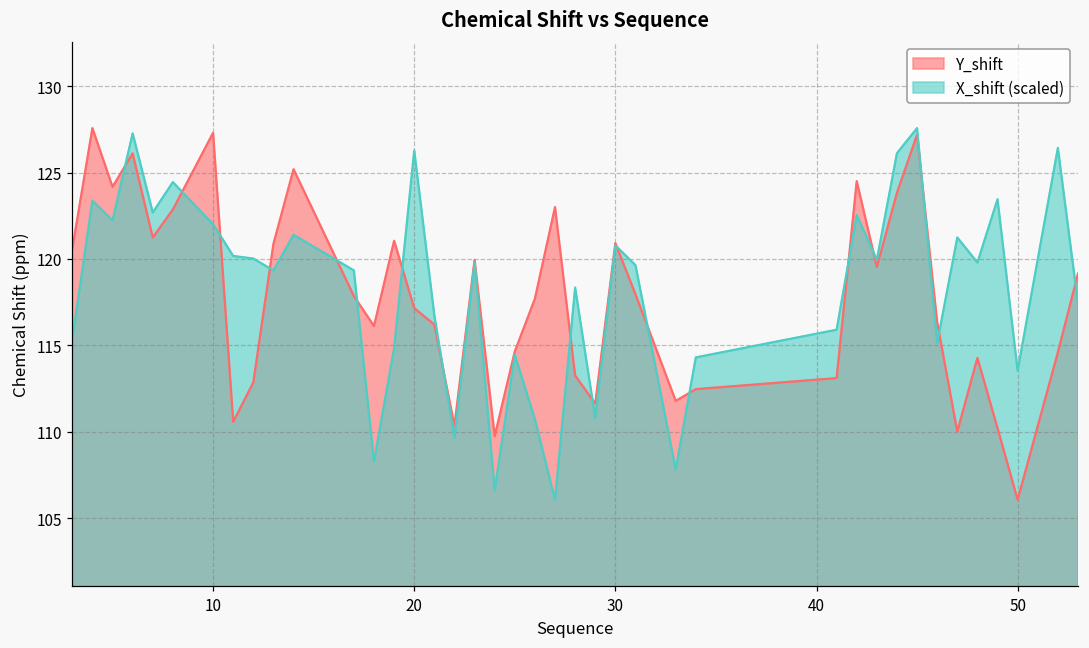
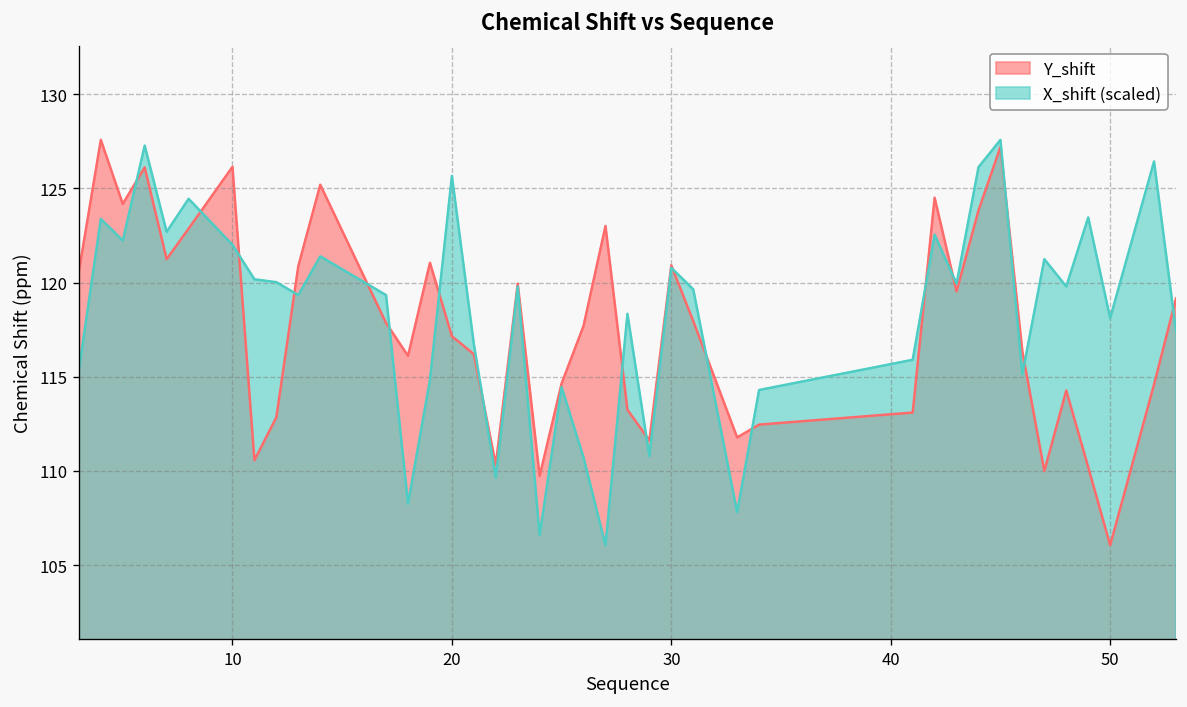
  {
    "Y_shift": {
-     "10": 127.3,
+     "10": 126.1,
      "20": 117.2,
      "50": 106.1
    },
    "X_shift (scaled)": {
      "10": 122.0,
-     "20": 126.3,
-     "50": 113.5
+     "20": 125.7,
+     "50": 118.1
    }
  }
